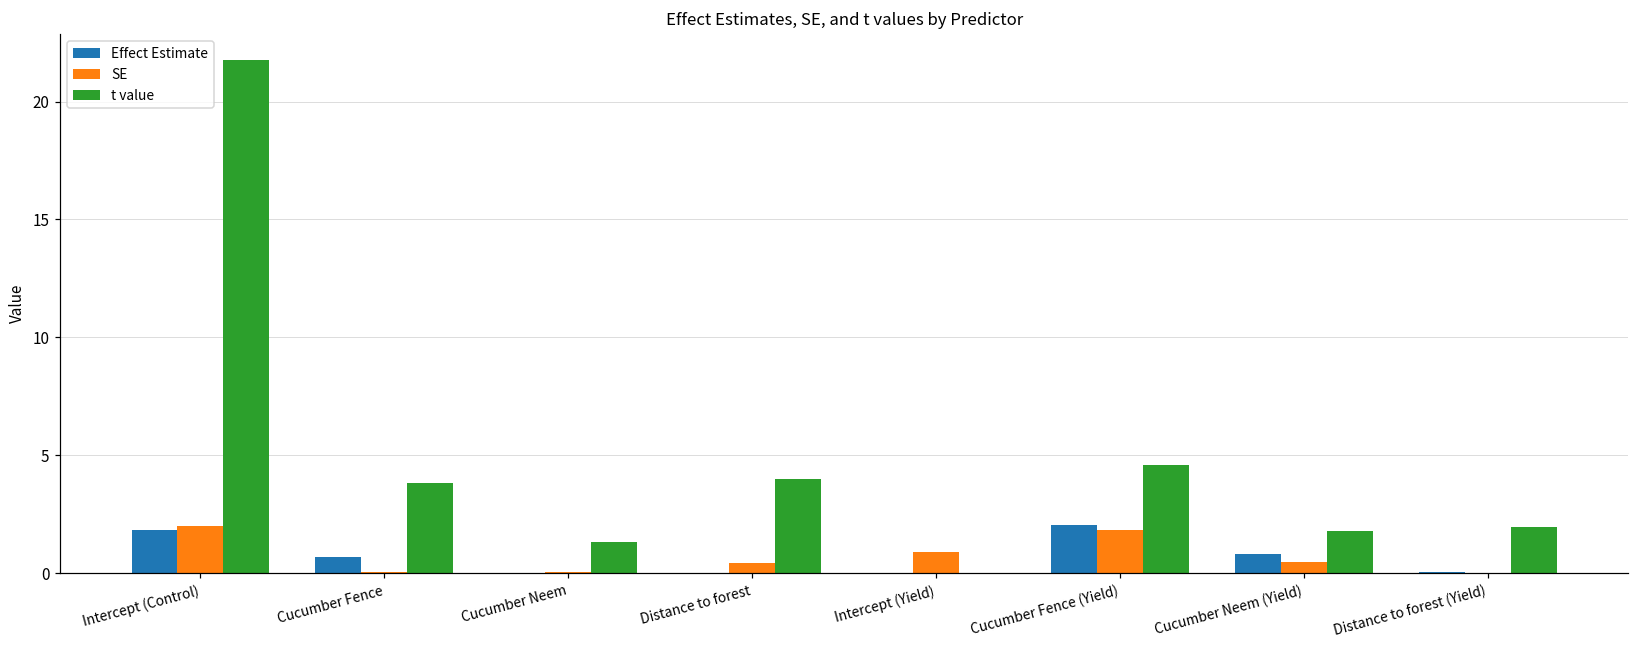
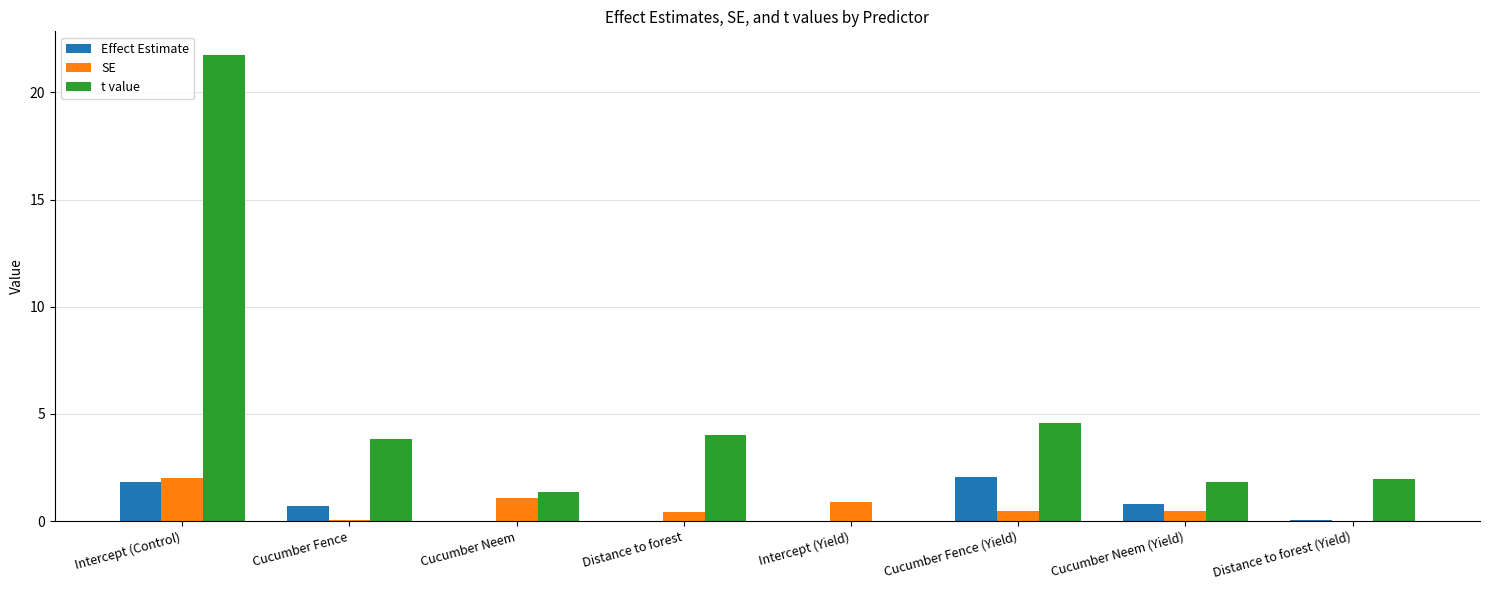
  {
    "Effect Estimate": {
      "Intercept (Control)": 1.8,
      "Cucumber Fence": 0.7,
      "Cucumber Fence (Yield)": 2.1,
      "Cucumber Neem (Yield)": 0.8
    },
    "SE": {
      "Intercept (Control)": 2.0,
-     "Cucumber Neem": 0.1,
+     "Cucumber Neem": 1.1,
      "Distance to forest": 0.4,
      "Intercept (Yield)": 0.9,
-     "Cucumber Fence (Yield)": 1.8,
+     "Cucumber Fence (Yield)": 0.5,
      "Cucumber Neem (Yield)": 0.5
    },
    "t value": {
      "Intercept (Control)": 21.8,
      "Cucumber Fence": 3.8,
      "Cucumber Neem": 1.3,
      "Distance to forest": 4.0,
      "Cucumber Fence (Yield)": 4.6,
      "Cucumber Neem (Yield)": 1.8,
      "Distance to forest (Yield)": 2.0
    }
  }
